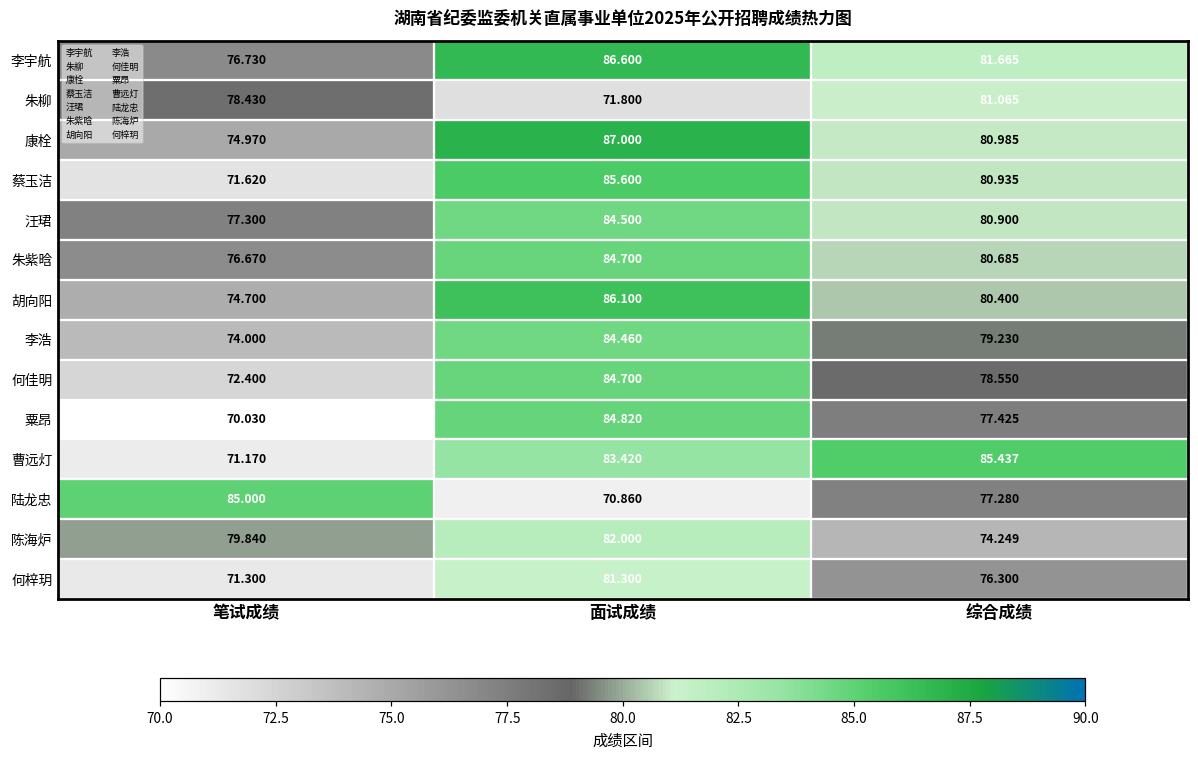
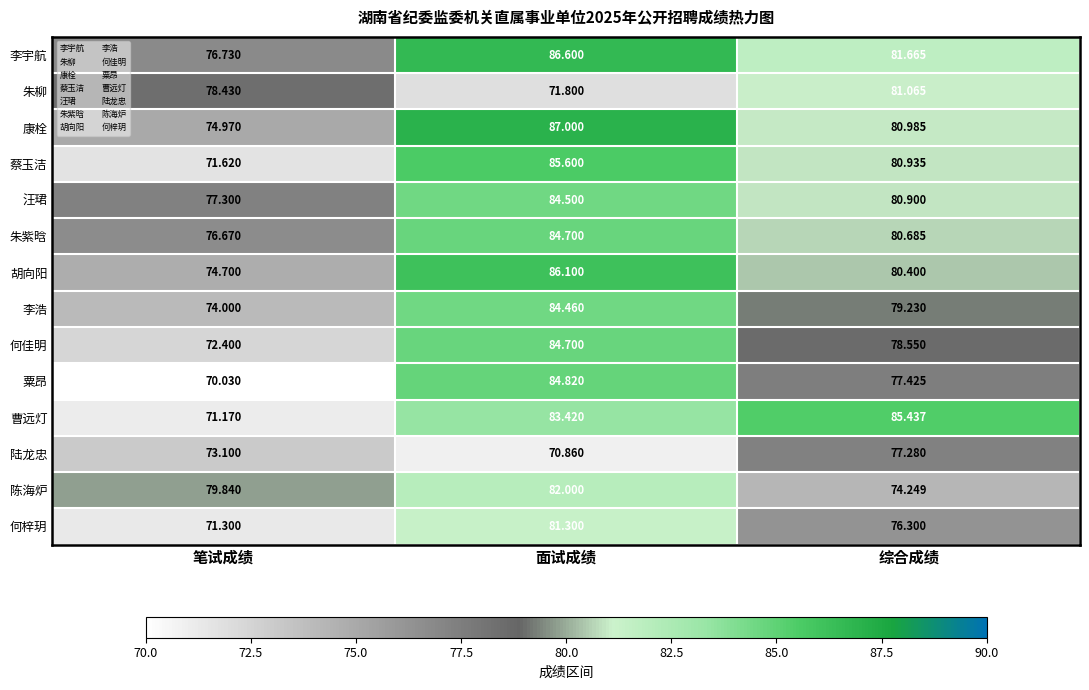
  {
    "李宇航": {
      "笔试成绩": 76.730,
      "面试成绩": 86.600,
      "综合成绩": 81.665
    },
    "朱柳": {
      "笔试成绩": 78.430,
      "面试成绩": 71.800,
      "综合成绩": 81.065
    },
    "康栓": {
      "笔试成绩": 74.970,
      "面试成绩": 87.000,
      "综合成绩": 80.985
    },
    "蔡玉洁": {
      "笔试成绩": 71.620,
      "面试成绩": 85.600,
      "综合成绩": 80.935
    },
    "汪珺": {
      "笔试成绩": 77.300,
      "面试成绩": 84.500,
      "综合成绩": 80.900
    },
    "朱紫晗": {
      "笔试成绩": 76.670,
      "面试成绩": 84.700,
      "综合成绩": 80.685
    },
    "胡向阳": {
      "笔试成绩": 74.700,
      "面试成绩": 86.100,
      "综合成绩": 80.400
    },
    "李浩": {
      "笔试成绩": 74.000,
      "面试成绩": 84.460,
      "综合成绩": 79.230
    },
    "何佳明": {
      "笔试成绩": 72.400,
      "面试成绩": 84.700,
      "综合成绩": 78.550
    },
    "粟昂": {
      "笔试成绩": 70.030,
      "面试成绩": 84.820,
      "综合成绩": 77.425
    },
    "曹远灯": {
      "笔试成绩": 71.170,
      "面试成绩": 83.420,
      "综合成绩": 85.437
    },
    "陆龙忠": {
-     "笔试成绩": 85.000,
+     "笔试成绩": 73.100,
      "面试成绩": 70.860,
      "综合成绩": 77.280
    },
    "陈海炉": {
      "笔试成绩": 79.840,
      "面试成绩": 82.000,
      "综合成绩": 74.249
    },
    "何梓玥": {
      "笔试成绩": 71.300,
      "面试成绩": 81.300,
      "综合成绩": 76.300
    }
  }
